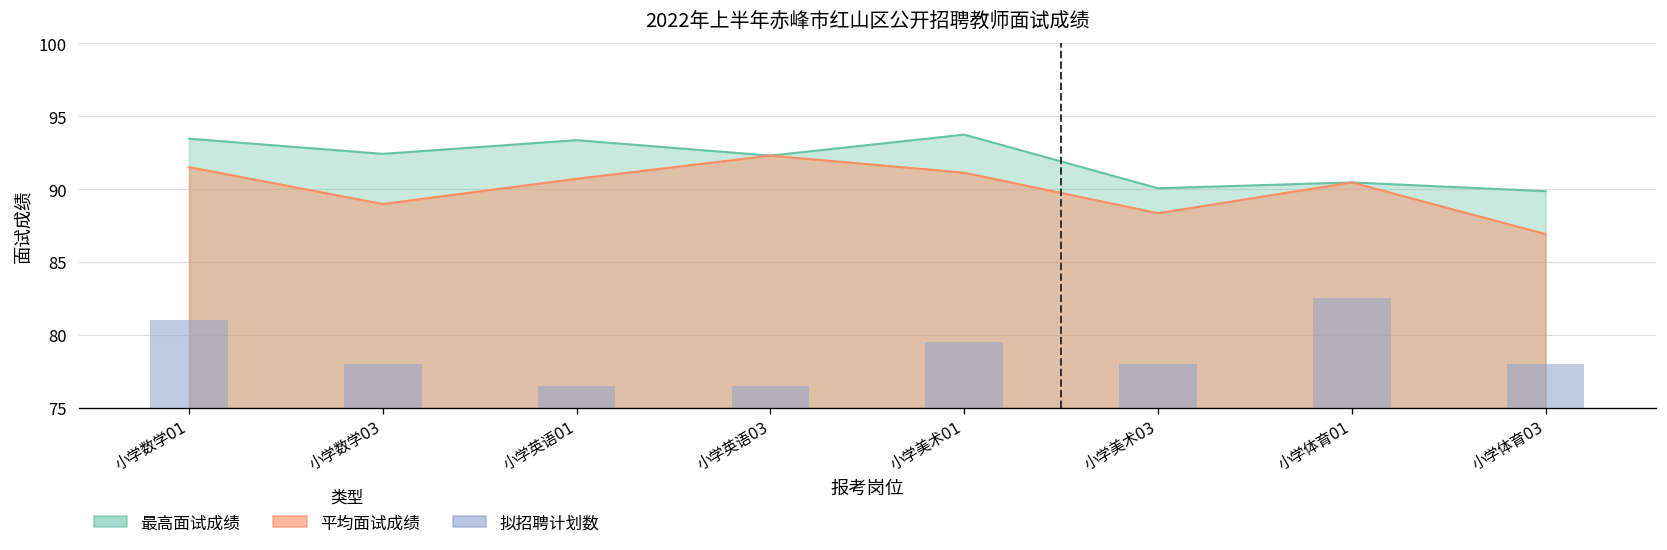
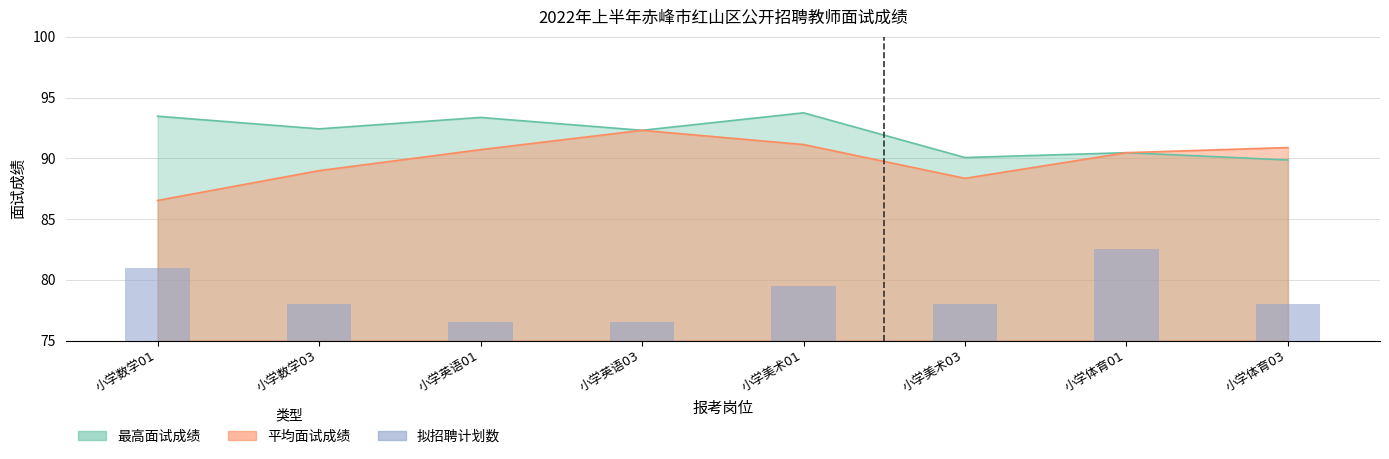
  {
    "平均面试成绩": {
-     "小学数学01": 91.5,
+     "小学数学01": 86.5,
      "小学数学03": 89.0,
      "小学英语01": 90.7,
      "小学美术01": 91.1,
      "小学美术03": 88.4,
-     "小学体育03": 86.9
+     "小学体育03": 90.9
    }
  }
